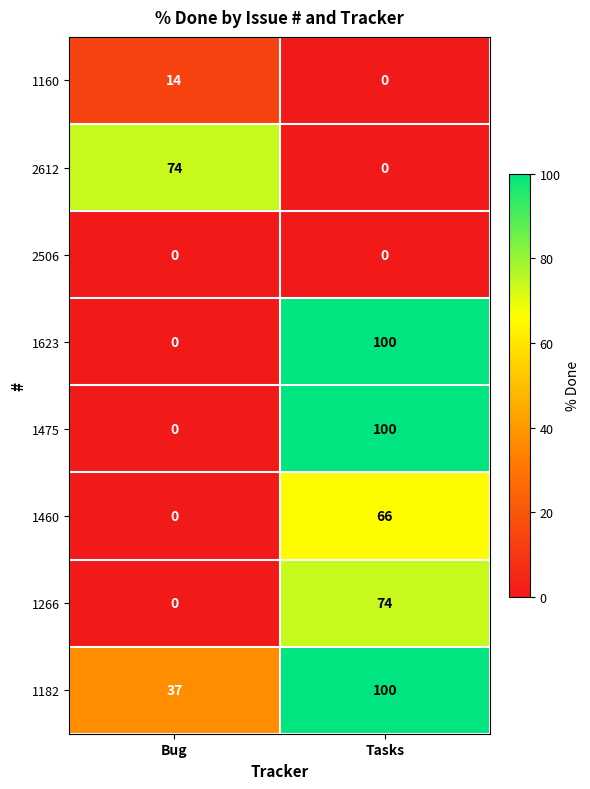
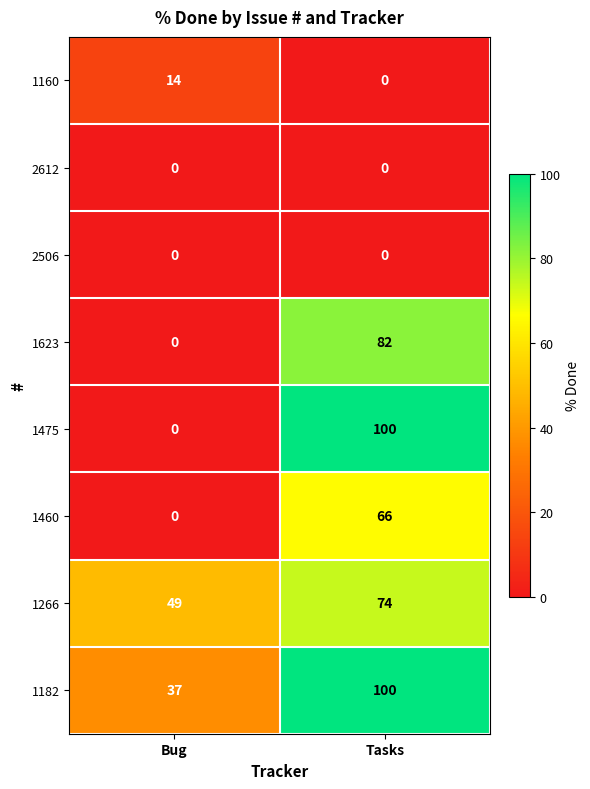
  {
    "1160": {
      "Bug": 14,
      "Tasks": 0
    },
    "2612": {
-     "Bug": 74,
+     "Bug": 0,
      "Tasks": 0
    },
    "2506": {
      "Bug": 0,
      "Tasks": 0
    },
    "1623": {
      "Bug": 0,
-     "Tasks": 100
+     "Tasks": 82
    },
    "1475": {
      "Bug": 0,
      "Tasks": 100
    },
    "1460": {
      "Bug": 0,
      "Tasks": 66
    },
    "1266": {
-     "Bug": 0,
+     "Bug": 49,
      "Tasks": 74
    },
    "1182": {
      "Bug": 37,
      "Tasks": 100
    }
  }
